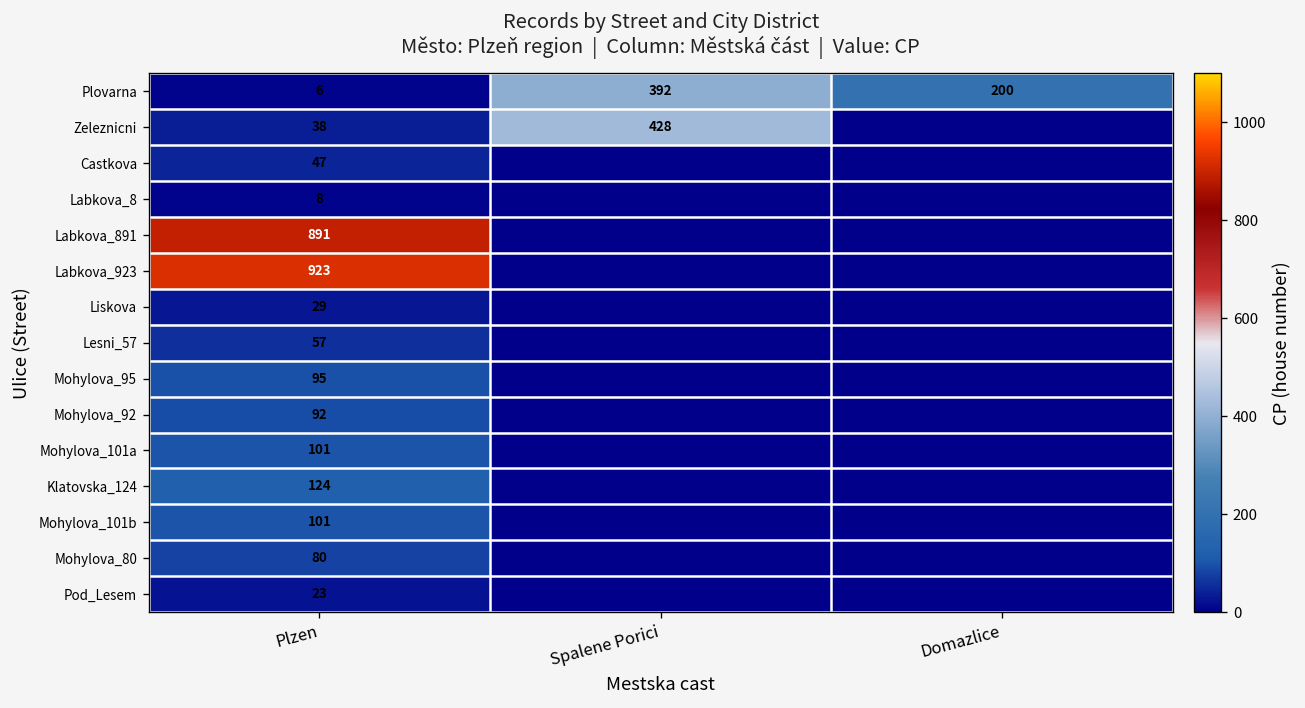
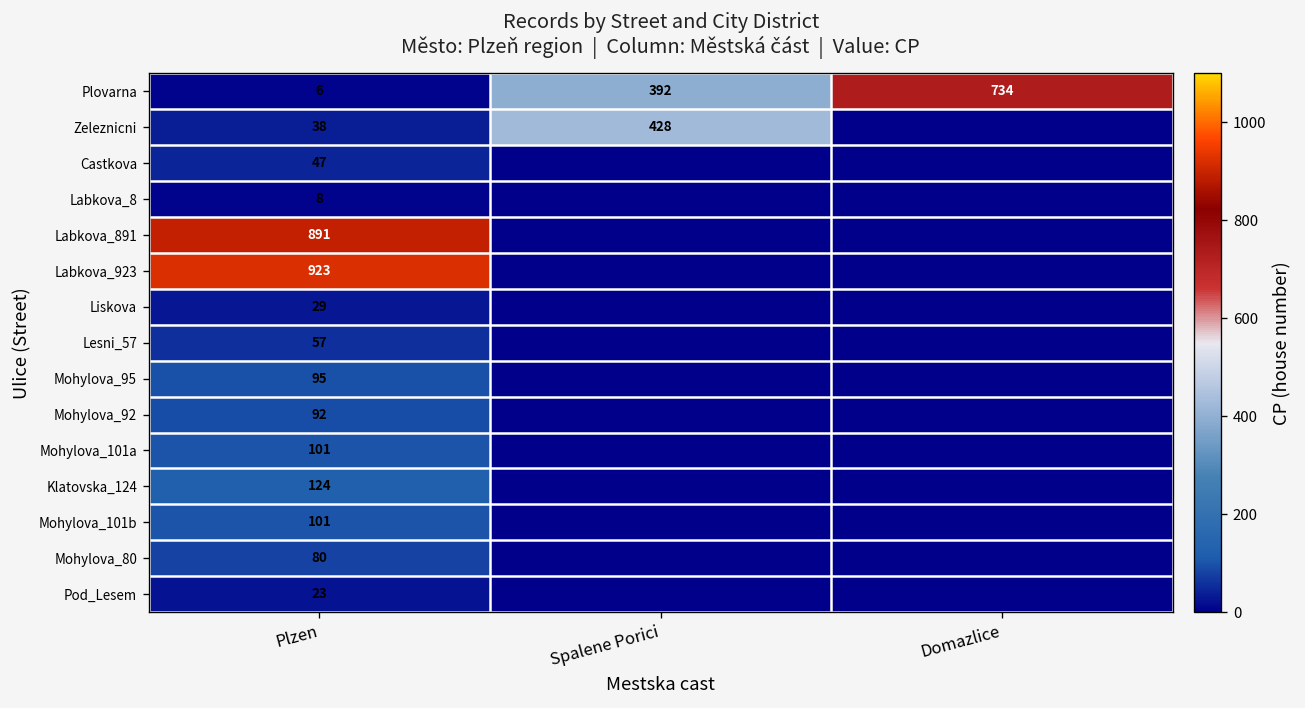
  {
    "Plovarna": {
      "Plzen": 6,
      "Spalene Porici": 392,
-     "Domazlice": 200
+     "Domazlice": 734
    },
    "Zeleznicni": {
      "Plzen": 38,
      "Spalene Porici": 428
    },
    "Castkova": {
      "Plzen": 47
    },
    "Labkova_8": {
      "Plzen": 8
    },
    "Labkova_891": {
      "Plzen": 891
    },
    "Labkova_923": {
      "Plzen": 923
    },
    "Liskova": {
      "Plzen": 29
    },
    "Lesni_57": {
      "Plzen": 57
    },
    "Mohylova_95": {
      "Plzen": 95
    },
    "Mohylova_92": {
      "Plzen": 92
    },
    "Mohylova_101a": {
      "Plzen": 101
    },
    "Klatovska_124": {
      "Plzen": 124
    },
    "Mohylova_101b": {
      "Plzen": 101
    },
    "Mohylova_80": {
      "Plzen": 80
    },
    "Pod_Lesem": {
      "Plzen": 23
    }
  }
